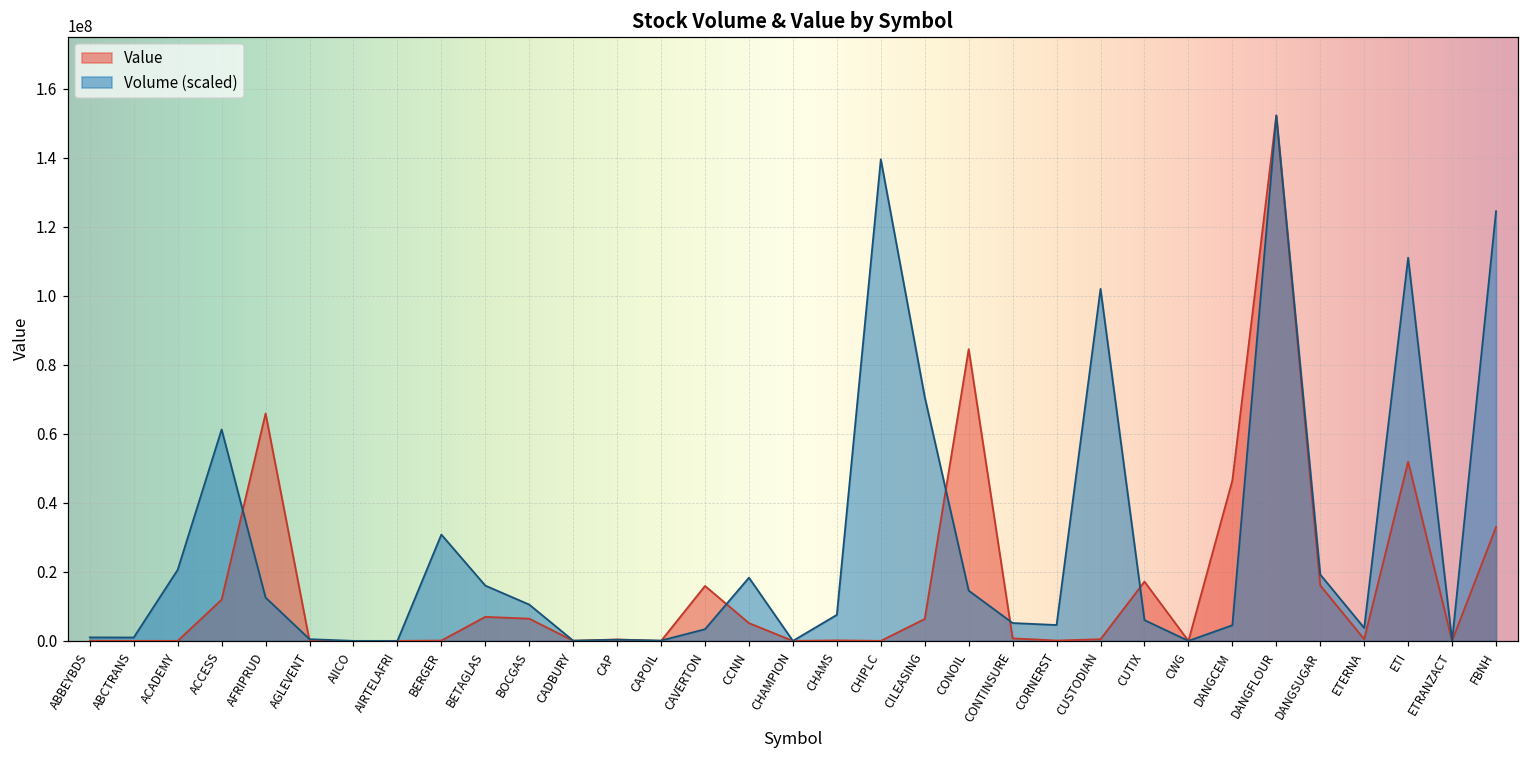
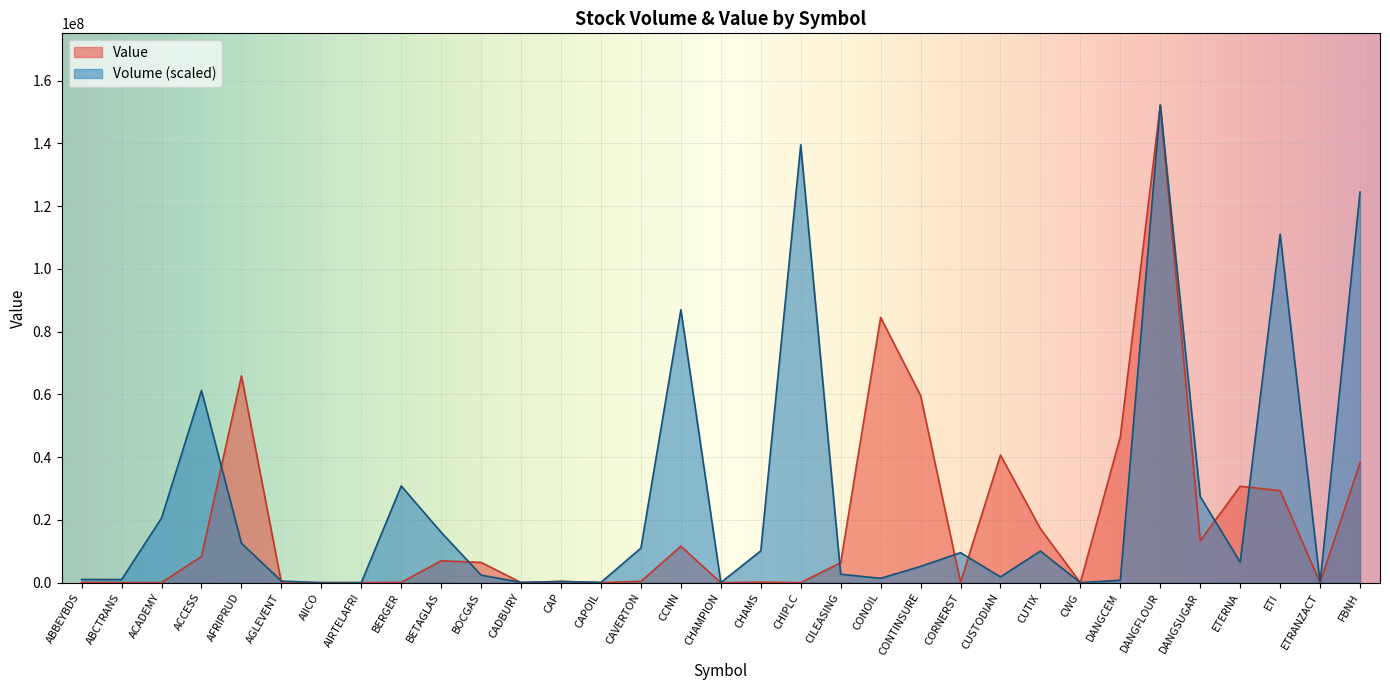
  {
    "Value": {
      "ABBEYBDS": 0,
      "ABCTRANS": 0,
      "ACADEMY": 0,
-     "ACCESS": 12000000,
+     "ACCESS": 8000000,
      "AFRIPRUD": 66000000,
      "BERGER": 0,
      "BETAGLAS": 7000000,
      "BOCGAS": 6000000,
-     "CAVERTON": 16000000,
-     "CCNN": 5000000,
+     "CAVERTON": 0,
+     "CCNN": 12000000,
      "CHAMS": 0,
      "CHIPLC": 0,
      "CILEASING": 6000000,
      "CONOIL": 85000000,
-     "CONTINSURE": 1000000,
+     "CONTINSURE": 60000000,
      "CORNERST": 0,
-     "CUSTODIAN": 0,
+     "CUSTODIAN": 41000000,
      "CUTIX": 17000000,
      "DANGCEM": 46000000,
-     "DANGSUGAR": 16000000,
-     "ETERNA": 1000000,
-     "ETI": 52000000,
-     "FBNH": 33000000
+     "DANGSUGAR": 13000000,
+     "ETERNA": 31000000,
+     "ETI": 29000000,
+     "FBNH": 38000000
    },
    "Volume (scaled)": {
      "ABBEYBDS": 1000000,
      "ABCTRANS": 1000000,
      "ACADEMY": 21000000,
      "ACCESS": 61000000,
      "AFRIPRUD": 13000000,
      "BERGER": 31000000,
      "BETAGLAS": 16000000,
-     "BOCGAS": 11000000,
-     "CAVERTON": 3000000,
-     "CCNN": 18000000,
-     "CHAMS": 8000000,
+     "BOCGAS": 2000000,
+     "CAVERTON": 11000000,
+     "CCNN": 87000000,
+     "CHAMS": 10000000,
      "CHIPLC": 140000000,
-     "CILEASING": 71000000,
-     "CONOIL": 15000000,
+     "CILEASING": 3000000,
+     "CONOIL": 1000000,
      "CONTINSURE": 5000000,
-     "CORNERST": 5000000,
-     "CUSTODIAN": 102000000,
-     "CUTIX": 6000000,
-     "DANGCEM": 5000000,
-     "DANGSUGAR": 19000000,
-     "ETERNA": 4000000,
+     "CORNERST": 10000000,
+     "CUSTODIAN": 2000000,
+     "CUTIX": 10000000,
+     "DANGCEM": 1000000,
+     "DANGSUGAR": 27000000,
+     "ETERNA": 7000000,
      "ETI": 111000000,
      "FBNH": 124000000
    }
  }
